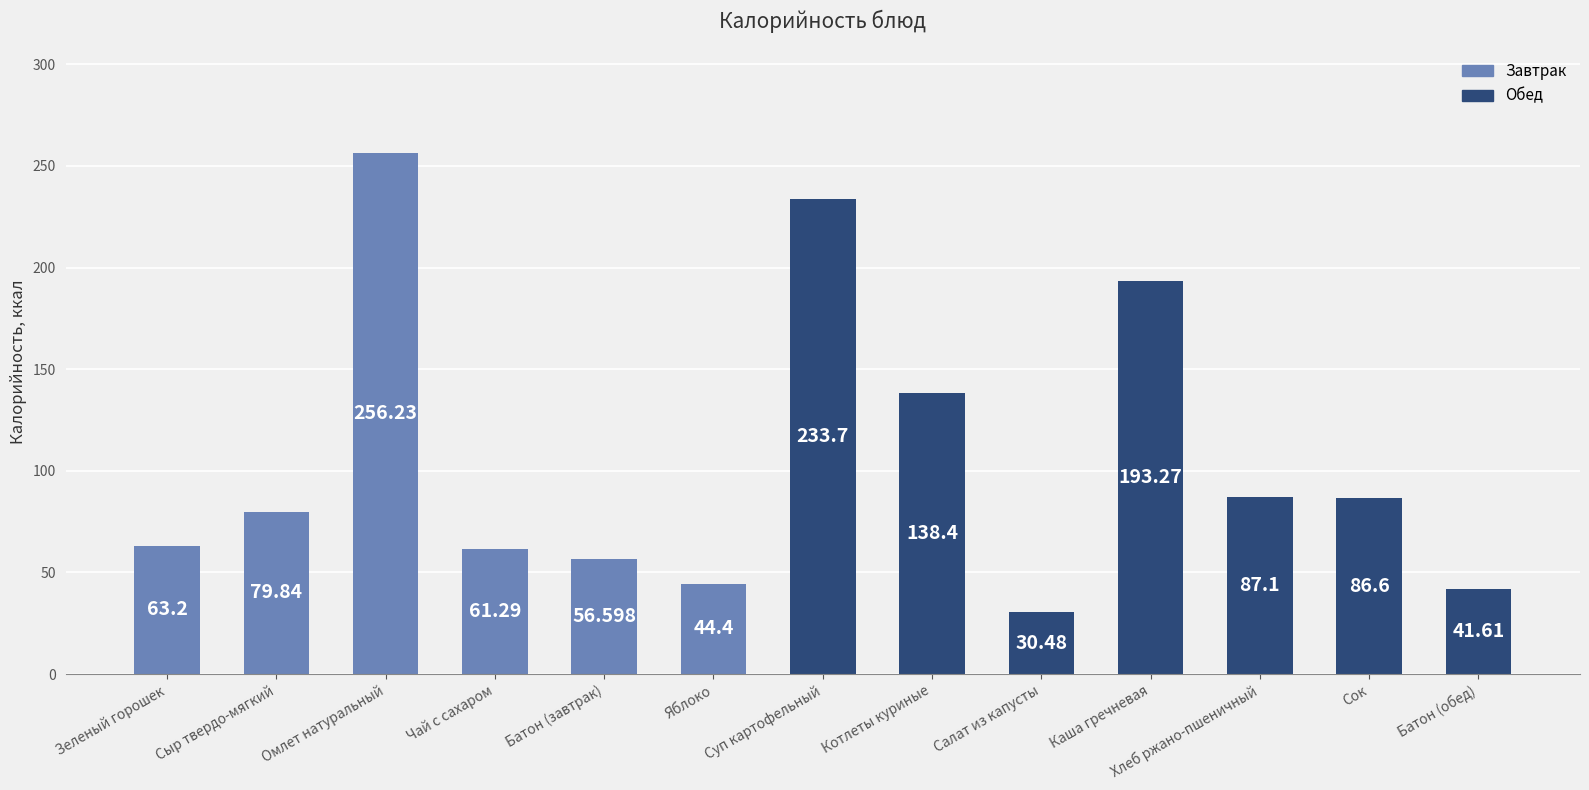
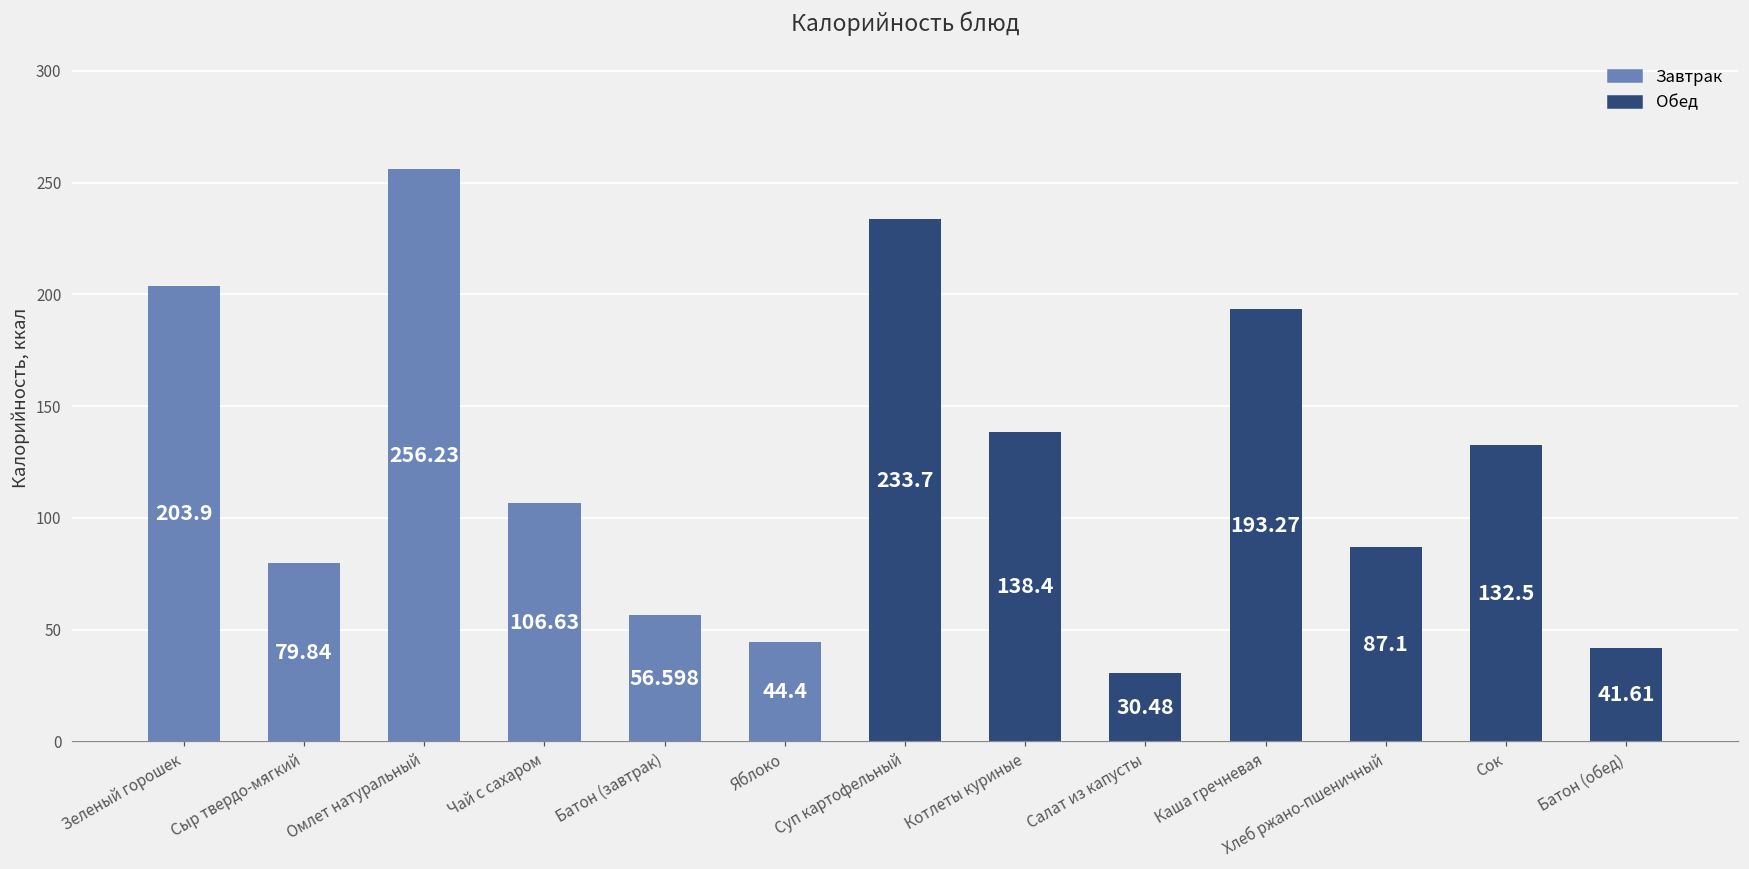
  {
-   "Зеленый горошек": 63.2,
+   "Зеленый горошек": 203.9,
    "Сыр твердо-мягкий": 79.84,
    "Омлет натуральный": 256.23,
-   "Чай с сахаром": 61.29,
+   "Чай с сахаром": 106.63,
    "Батон (завтрак)": 56.598,
    "Яблоко": 44.4,
    "Суп картофельный": 233.7,
    "Котлеты куриные": 138.4,
    "Салат из капусты": 30.48,
    "Каша гречневая": 193.27,
    "Хлеб ржано-пшеничный": 87.1,
-   "Сок": 86.6,
+   "Сок": 132.5,
    "Батон (обед)": 41.61
  }
